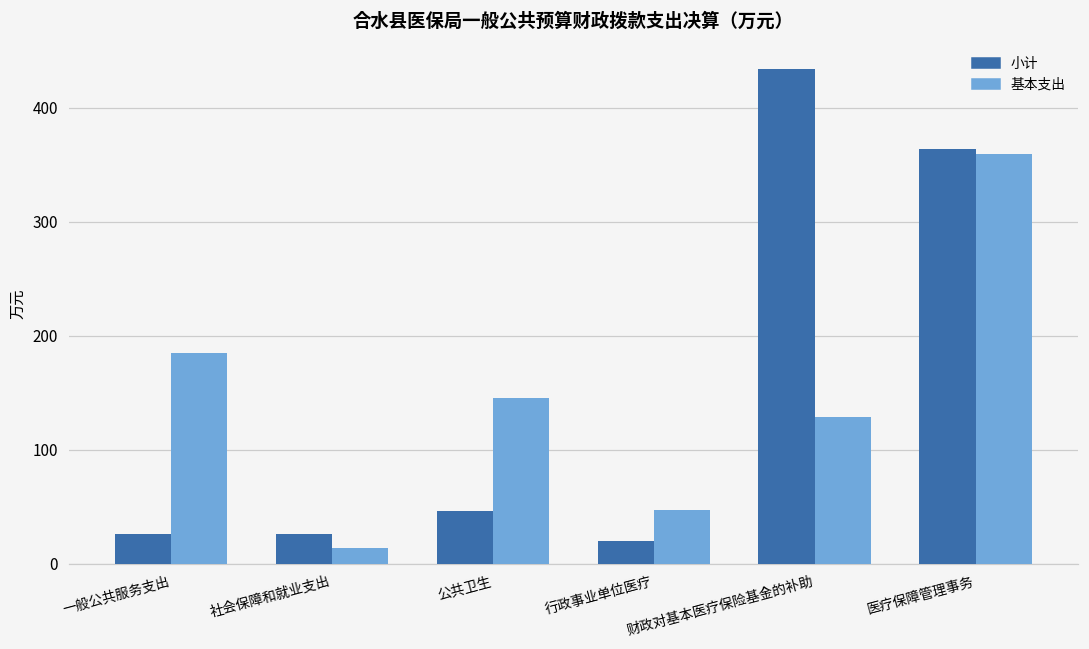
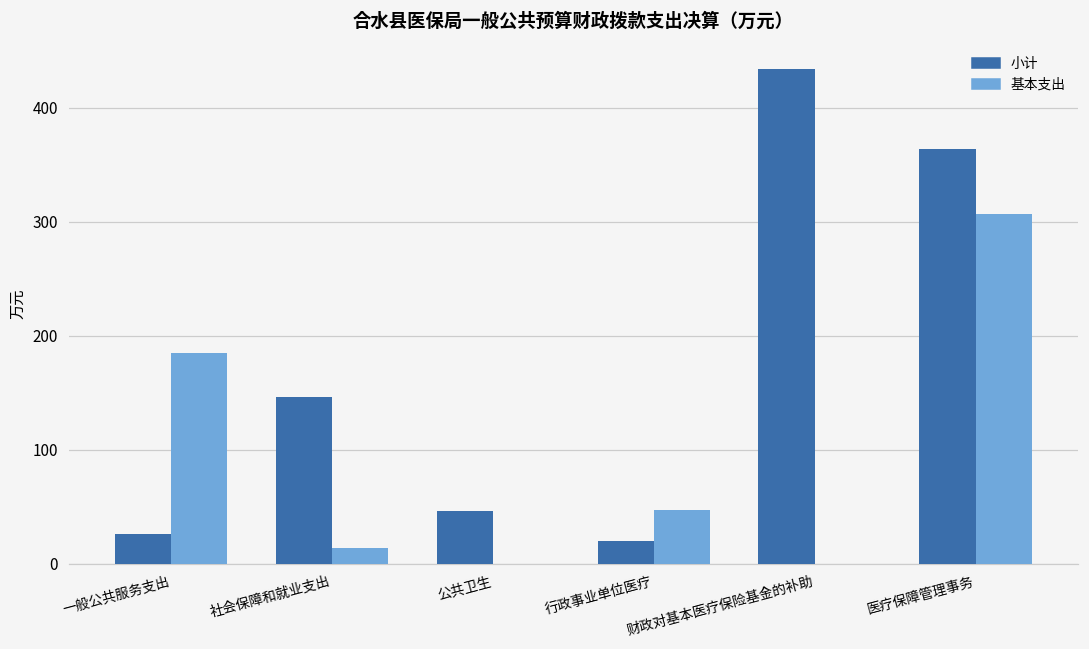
  {
    "小计": {
      "一般公共服务支出": 26,
-     "社会保障和就业支出": 26,
+     "社会保障和就业支出": 146,
      "公共卫生": 46,
      "行政事业单位医疗": 20,
      "财政对基本医疗保险基金的补助": 434,
      "医疗保障管理事务": 364
    },
    "基本支出": {
      "一般公共服务支出": 185,
      "社会保障和就业支出": 14,
-     "公共卫生": 145,
+     "公共卫生": 0,
      "行政事业单位医疗": 47,
-     "财政对基本医疗保险基金的补助": 128,
-     "医疗保障管理事务": 360
+     "财政对基本医疗保险基金的补助": 0,
+     "医疗保障管理事务": 307
    }
  }
